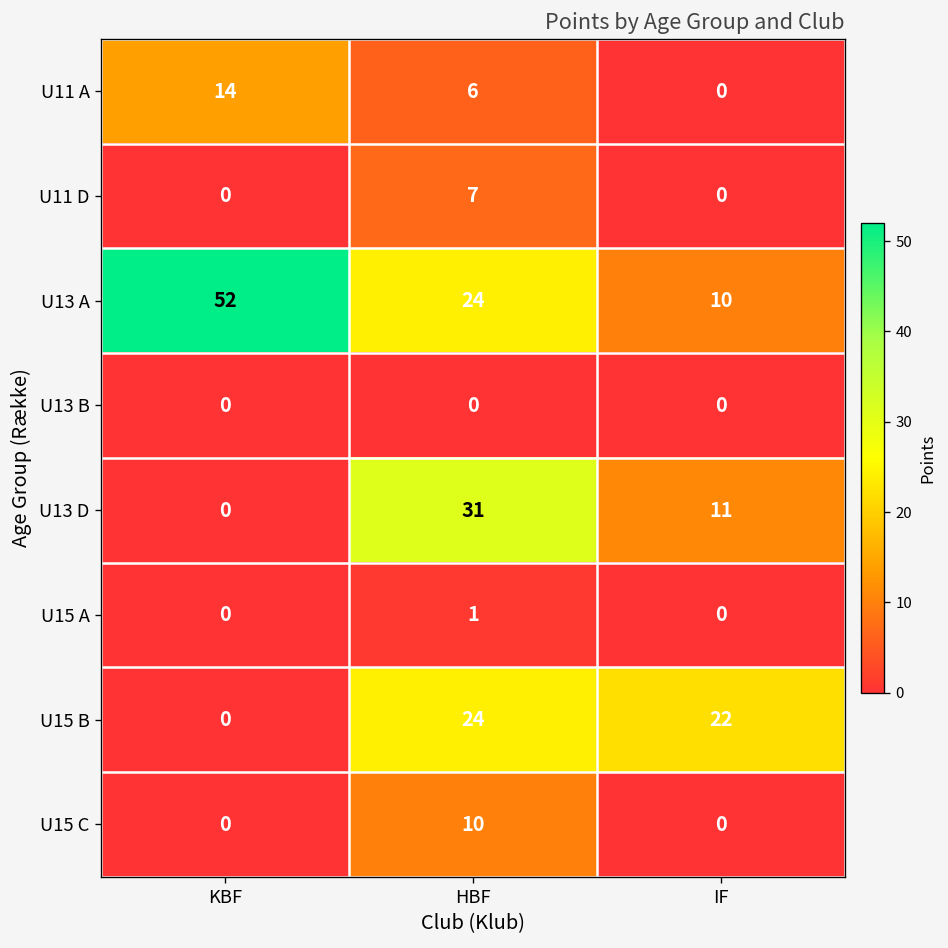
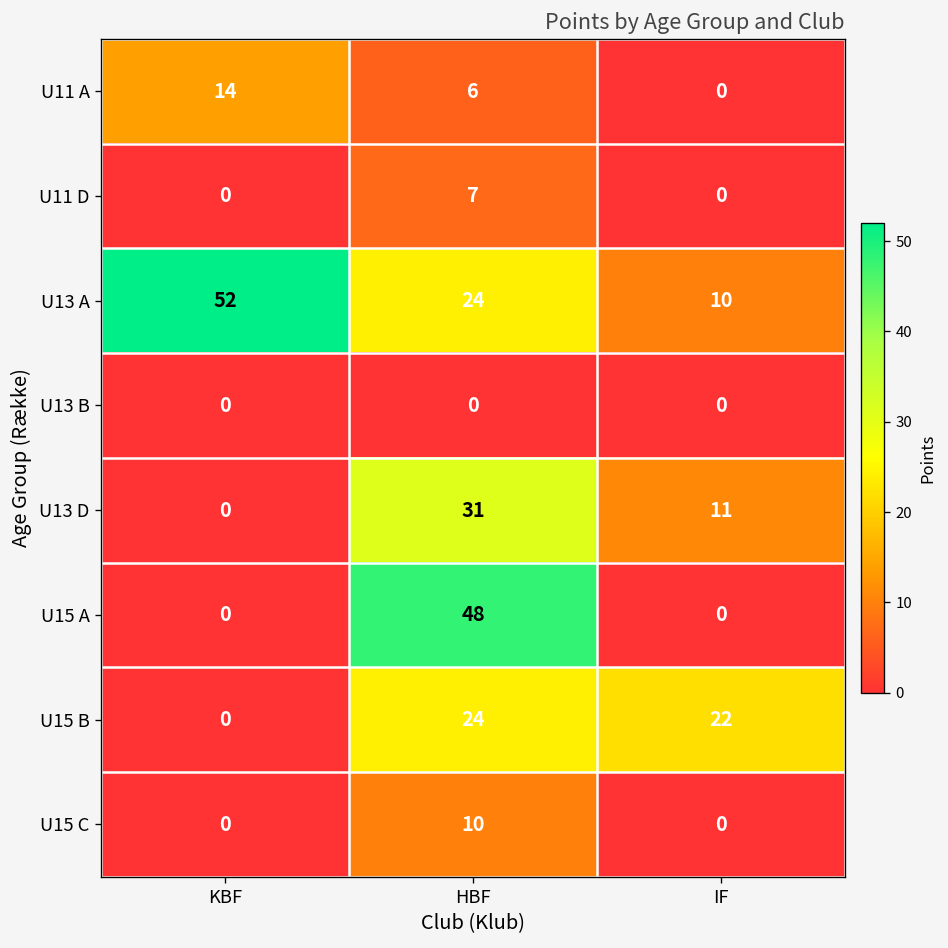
  {
    "U11 A": {
      "KBF": 14,
      "HBF": 6,
      "IF": 0
    },
    "U11 D": {
      "KBF": 0,
      "HBF": 7,
      "IF": 0
    },
    "U13 A": {
      "KBF": 52,
      "HBF": 24,
      "IF": 10
    },
    "U13 B": {
      "KBF": 0,
      "HBF": 0,
      "IF": 0
    },
    "U13 D": {
      "KBF": 0,
      "HBF": 31,
      "IF": 11
    },
    "U15 A": {
      "KBF": 0,
-     "HBF": 1,
+     "HBF": 48,
      "IF": 0
    },
    "U15 B": {
      "KBF": 0,
      "HBF": 24,
      "IF": 22
    },
    "U15 C": {
      "KBF": 0,
      "HBF": 10,
      "IF": 0
    }
  }
